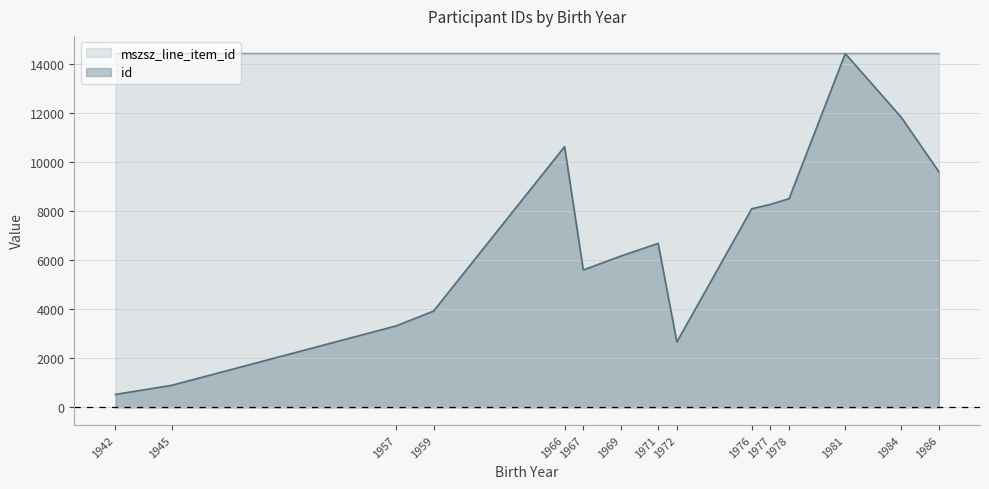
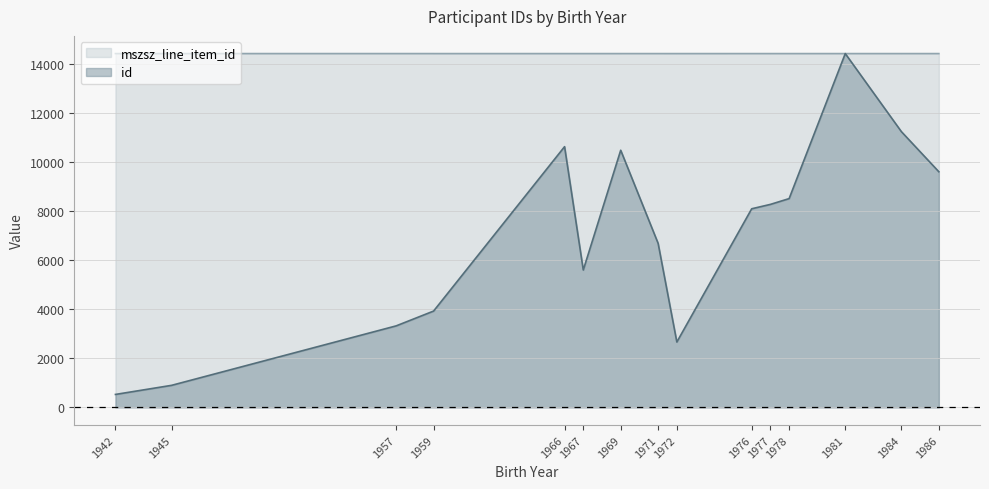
  {
    "mszsz_line_item_id": {
      "1957": 14400,
      "1959": 14400,
      "1966": 14400,
      "1967": 14400,
      "1969": 14400,
      "1971": 14400,
      "1972": 14400,
      "1976": 14400,
      "1977": 14400,
      "1978": 14400,
      "1984": 14400,
      "1986": 14400
    },
    "id": {
      "1942": 500,
      "1945": 900,
      "1957": 3300,
      "1959": 3900,
      "1966": 10600,
      "1967": 5600,
-     "1969": 6200,
+     "1969": 10500,
      "1971": 6700,
      "1972": 2700,
      "1976": 8100,
      "1977": 8300,
      "1978": 8500,
-     "1984": 11800,
+     "1984": 11200,
      "1986": 9600
    }
  }
